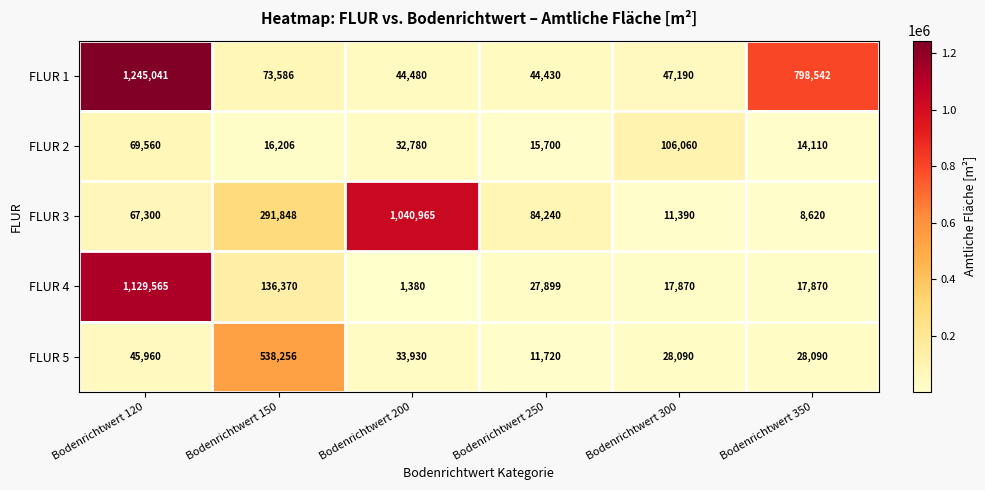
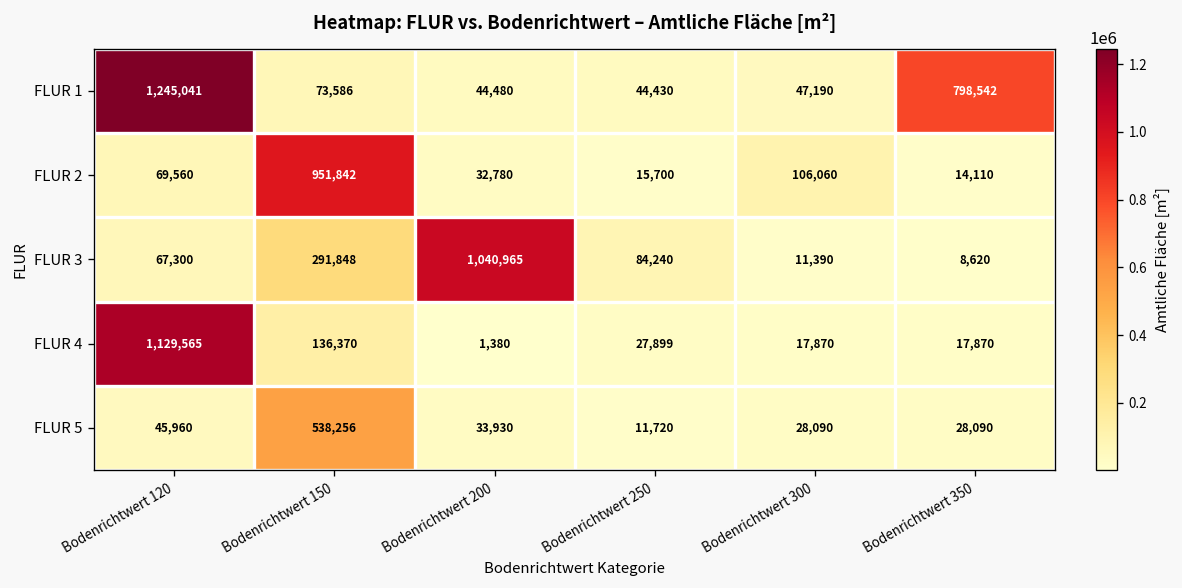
  {
    "FLUR 1": {
      "Bodenrichtwert 120": "1,245,041",
      "Bodenrichtwert 150": "73,586",
      "Bodenrichtwert 200": "44,480",
      "Bodenrichtwert 250": "44,430",
      "Bodenrichtwert 300": "47,190",
      "Bodenrichtwert 350": "798,542"
    },
    "FLUR 2": {
      "Bodenrichtwert 120": "69,560",
-     "Bodenrichtwert 150": "16,206",
+     "Bodenrichtwert 150": "951,842",
      "Bodenrichtwert 200": "32,780",
      "Bodenrichtwert 250": "15,700",
      "Bodenrichtwert 300": "106,060",
      "Bodenrichtwert 350": "14,110"
    },
    "FLUR 3": {
      "Bodenrichtwert 120": "67,300",
      "Bodenrichtwert 150": "291,848",
      "Bodenrichtwert 200": "1,040,965",
      "Bodenrichtwert 250": "84,240",
      "Bodenrichtwert 300": "11,390",
      "Bodenrichtwert 350": "8,620"
    },
    "FLUR 4": {
      "Bodenrichtwert 120": "1,129,565",
      "Bodenrichtwert 150": "136,370",
      "Bodenrichtwert 200": "1,380",
      "Bodenrichtwert 250": "27,899",
      "Bodenrichtwert 300": "17,870",
      "Bodenrichtwert 350": "17,870"
    },
    "FLUR 5": {
      "Bodenrichtwert 120": "45,960",
      "Bodenrichtwert 150": "538,256",
      "Bodenrichtwert 200": "33,930",
      "Bodenrichtwert 250": "11,720",
      "Bodenrichtwert 300": "28,090",
      "Bodenrichtwert 350": "28,090"
    }
  }
